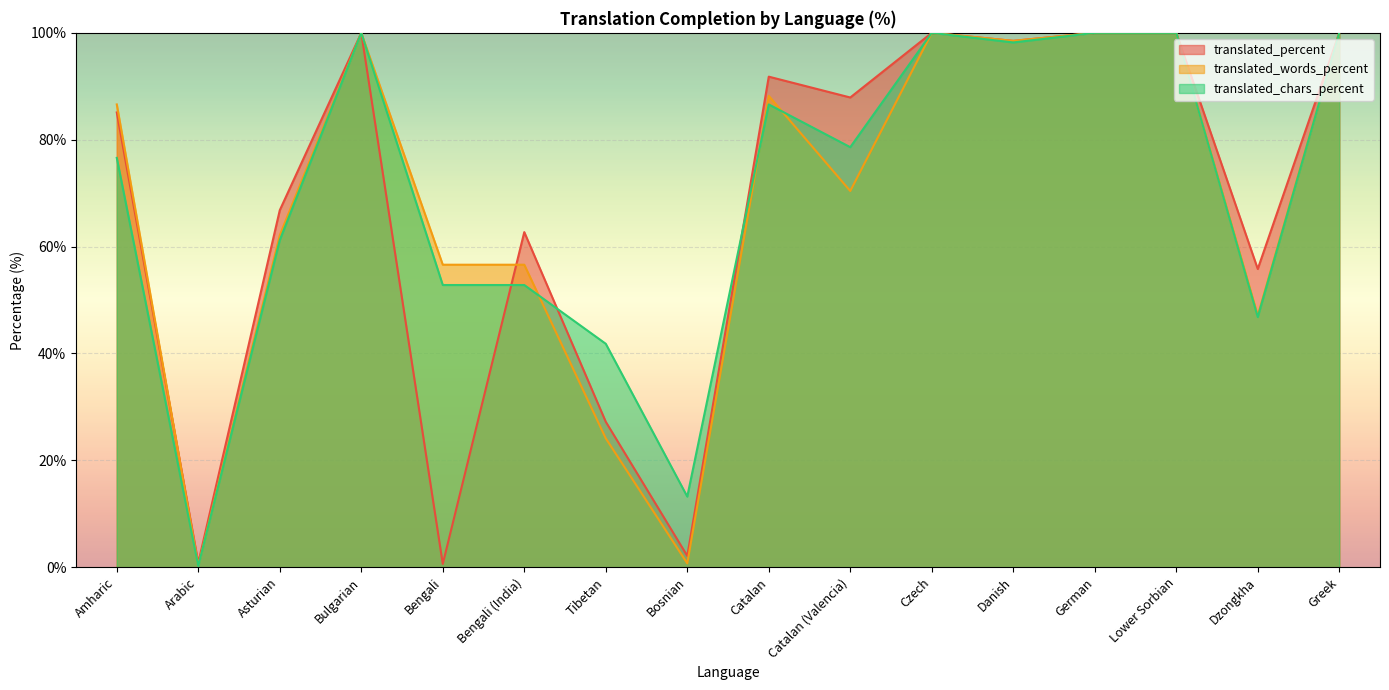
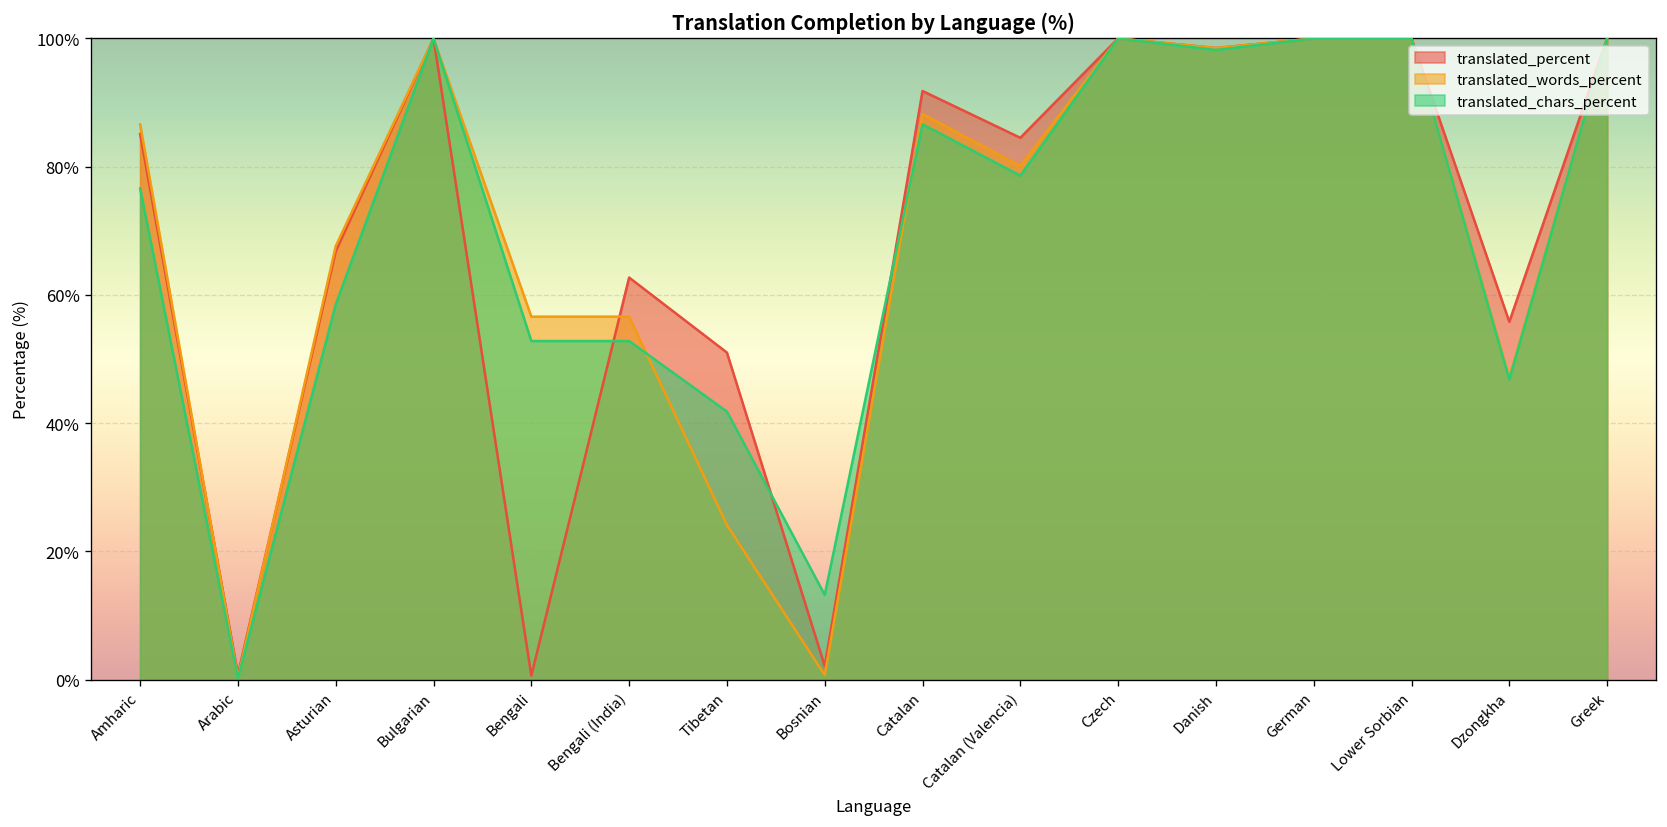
  {
    "translated_percent": {
      "Amharic": "85%",
      "Arabic": "1%",
      "Asturian": "67%",
      "Bengali": "1%",
      "Bengali (India)": "63%",
-     "Tibetan": "27%",
+     "Tibetan": "51%",
      "Bosnian": "2%",
      "Catalan": "92%",
-     "Catalan (Valencia)": "88%",
+     "Catalan (Valencia)": "85%",
      "Dzongkha": "56%"
    },
    "translated_words_percent": {
      "Amharic": "87%",
-     "Asturian": "62%",
+     "Asturian": "68%",
      "Bengali": "57%",
      "Bengali (India)": "57%",
      "Tibetan": "24%",
      "Bosnian": "1%",
      "Catalan": "88%",
-     "Catalan (Valencia)": "70%"
+     "Catalan (Valencia)": "80%"
    },
    "translated_chars_percent": {
      "Amharic": "77%",
-     "Asturian": "61%",
+     "Asturian": "59%",
      "Bengali": "53%",
      "Bengali (India)": "53%",
      "Tibetan": "42%",
      "Bosnian": "13%",
      "Catalan": "87%",
      "Catalan (Valencia)": "79%"
    }
  }
